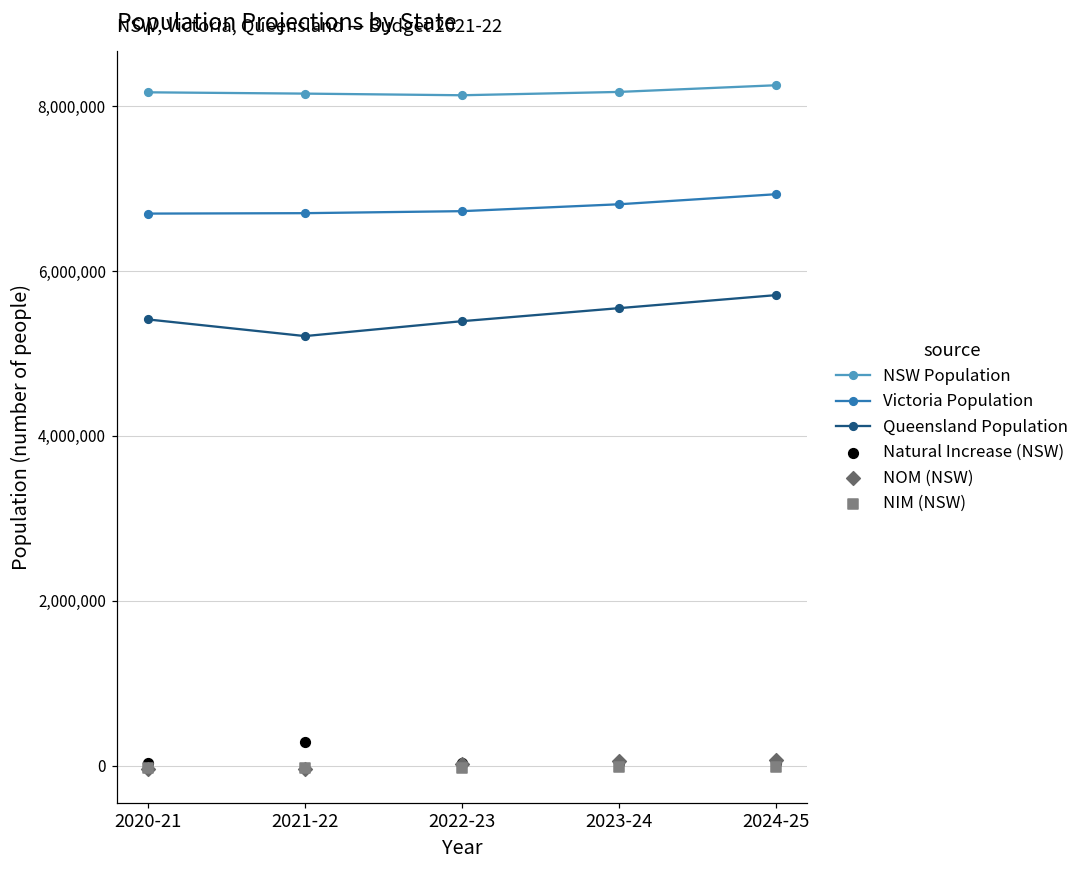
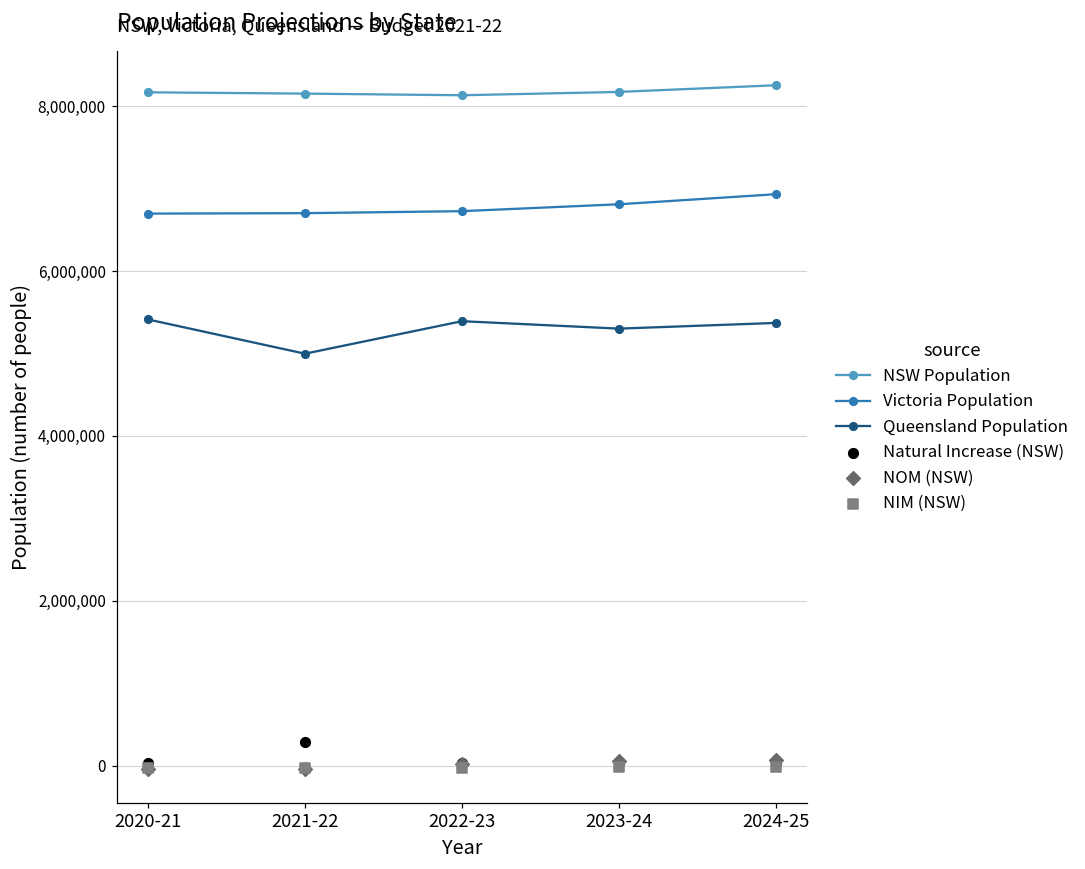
  {
    "Queensland Population": {
      "2020-21": "5,400,000",
-     "2021-22": "5,200,000",
+     "2021-22": "5,000,000",
      "2022-23": "5,400,000",
-     "2023-24": "5,500,000",
-     "2024-25": "5,700,000"
+     "2023-24": "5,300,000",
+     "2024-25": "5,400,000"
    }
  }
